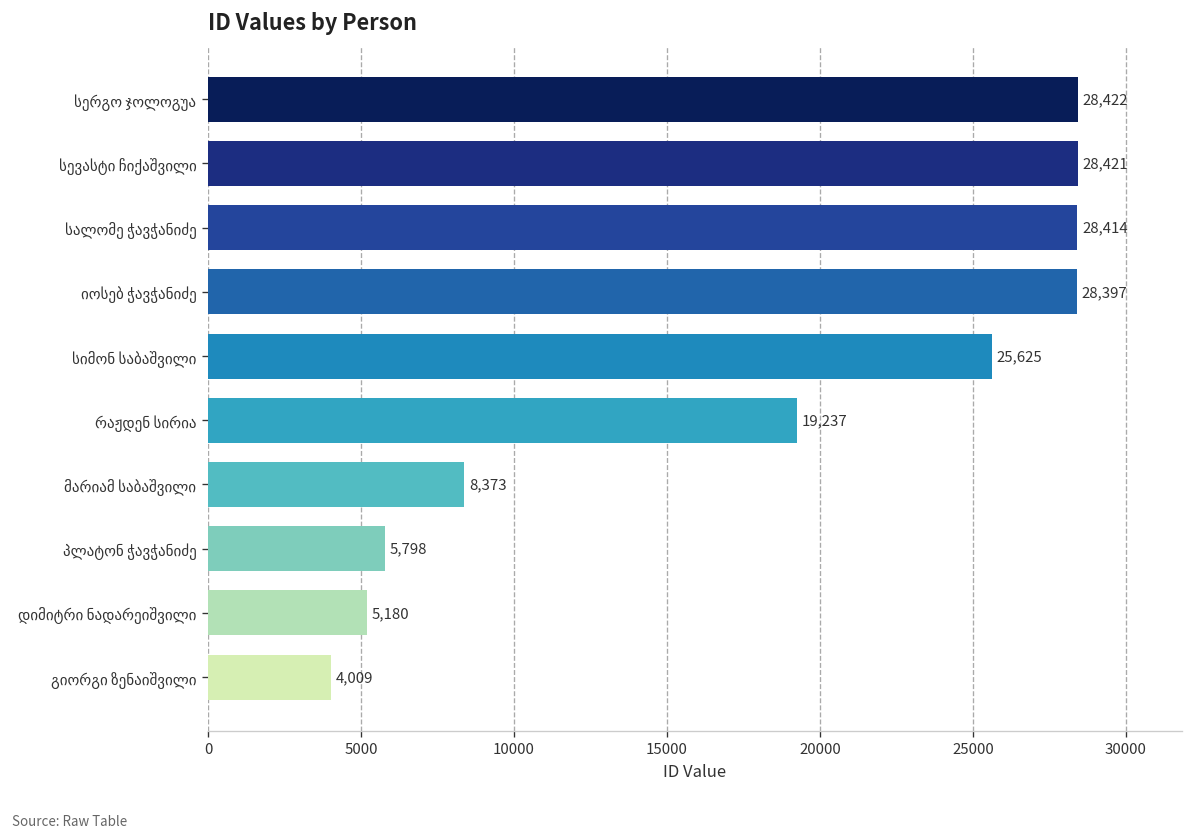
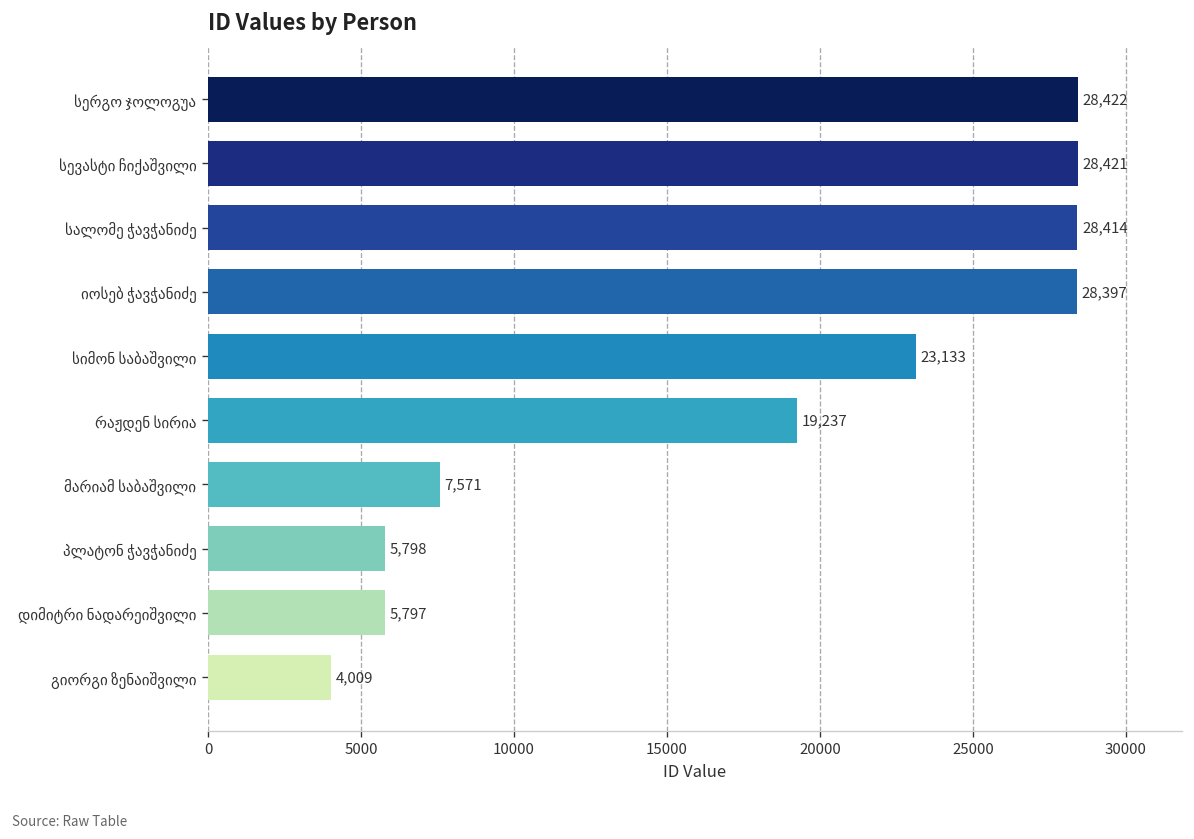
  {
    "სერგო ჯოლოგუა": "28,422",
    "სევასტი ჩიქაშვილი": "28,421",
    "სალომე ჭავჭანიძე": "28,414",
    "იოსებ ჭავჭანიძე": "28,397",
-   "სიმონ საბაშვილი": "25,625",
+   "სიმონ საბაშვილი": "23,133",
    "რაჟდენ სირია": "19,237",
-   "მარიამ საბაშვილი": "8,373",
+   "მარიამ საბაშვილი": "7,571",
    "პლატონ ჭავჭანიძე": "5,798",
-   "დიმიტრი ნადარეიშვილი": "5,180",
+   "დიმიტრი ნადარეიშვილი": "5,797",
    "გიორგი ზენაიშვილი": "4,009"
  }
